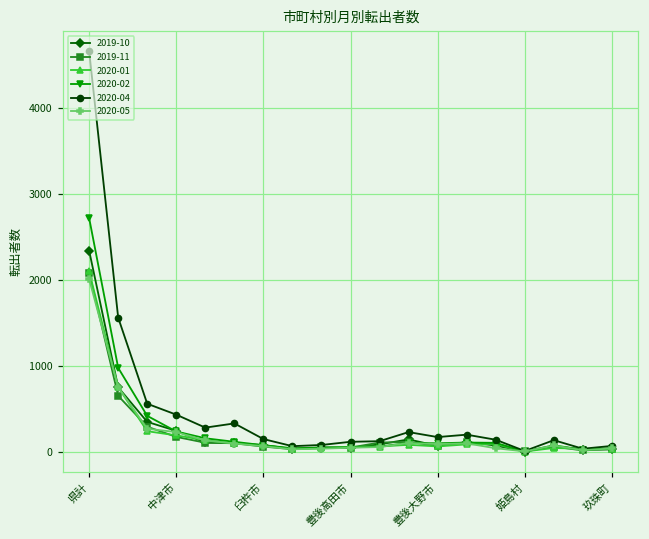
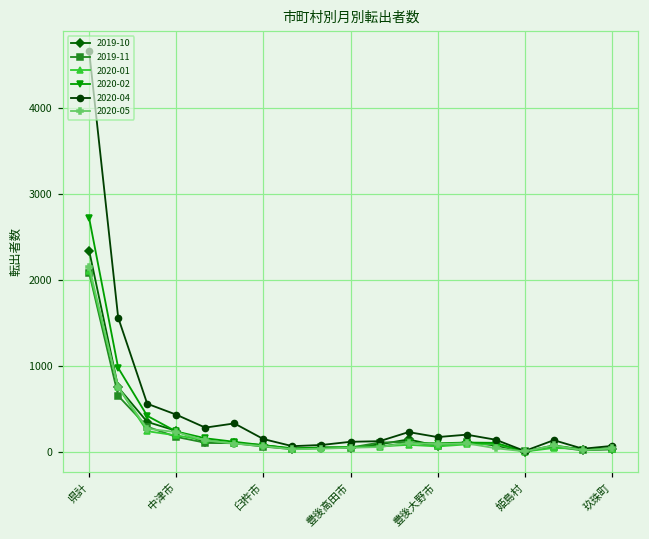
  {
    "2020-05": {
-     "県計": 2000
+     "県計": 2200
    }
  }
